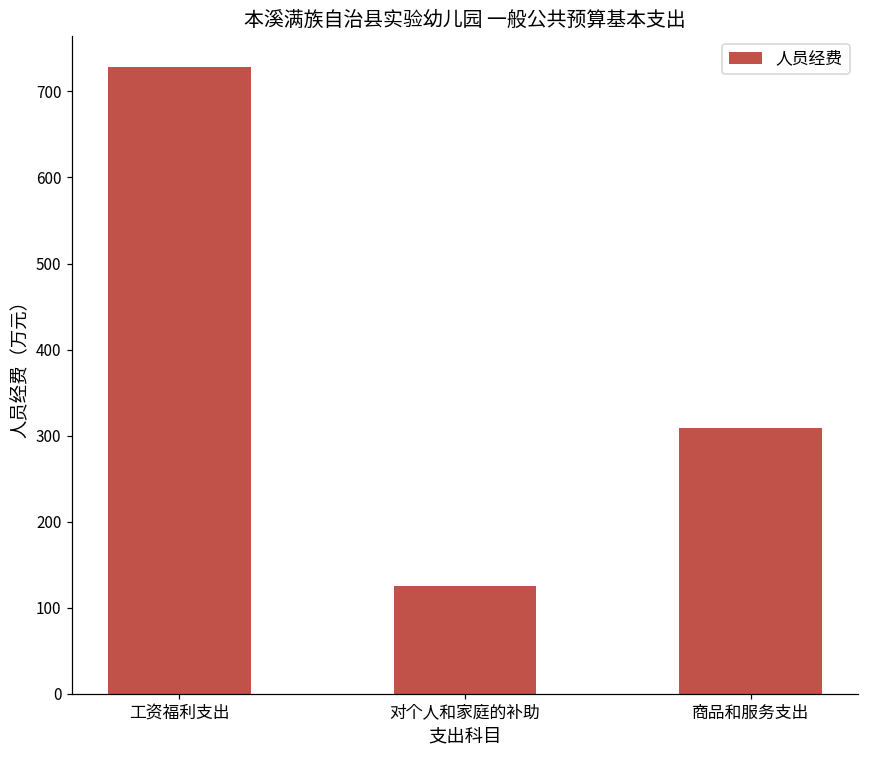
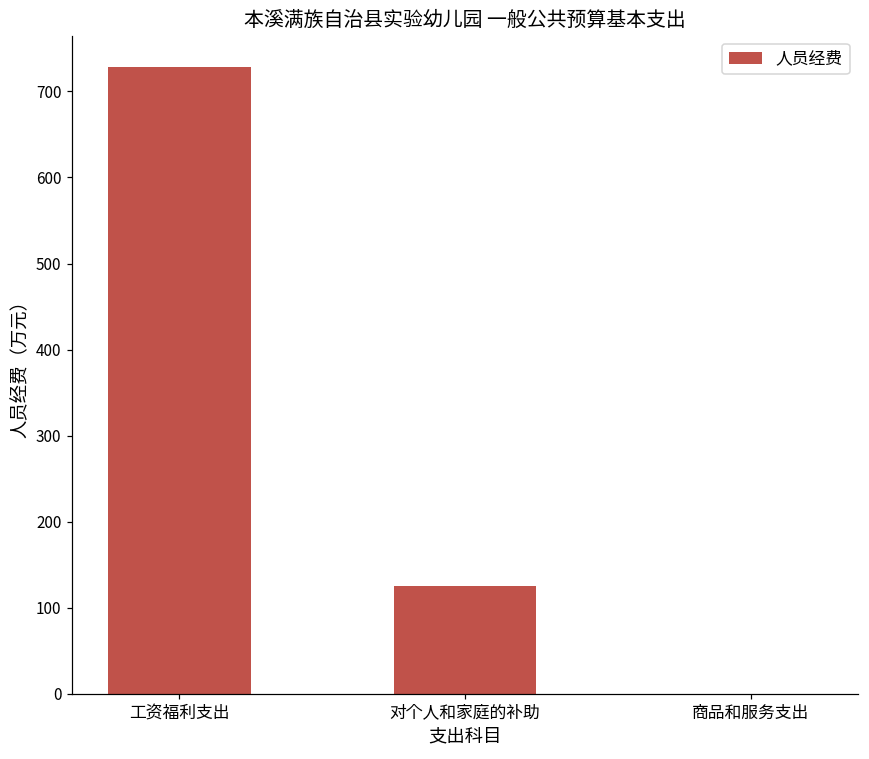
  {
    "工资福利支出": 730,
    "对个人和家庭的补助": 130,
-   "商品和服务支出": 310
+   "商品和服务支出": 0
  }
